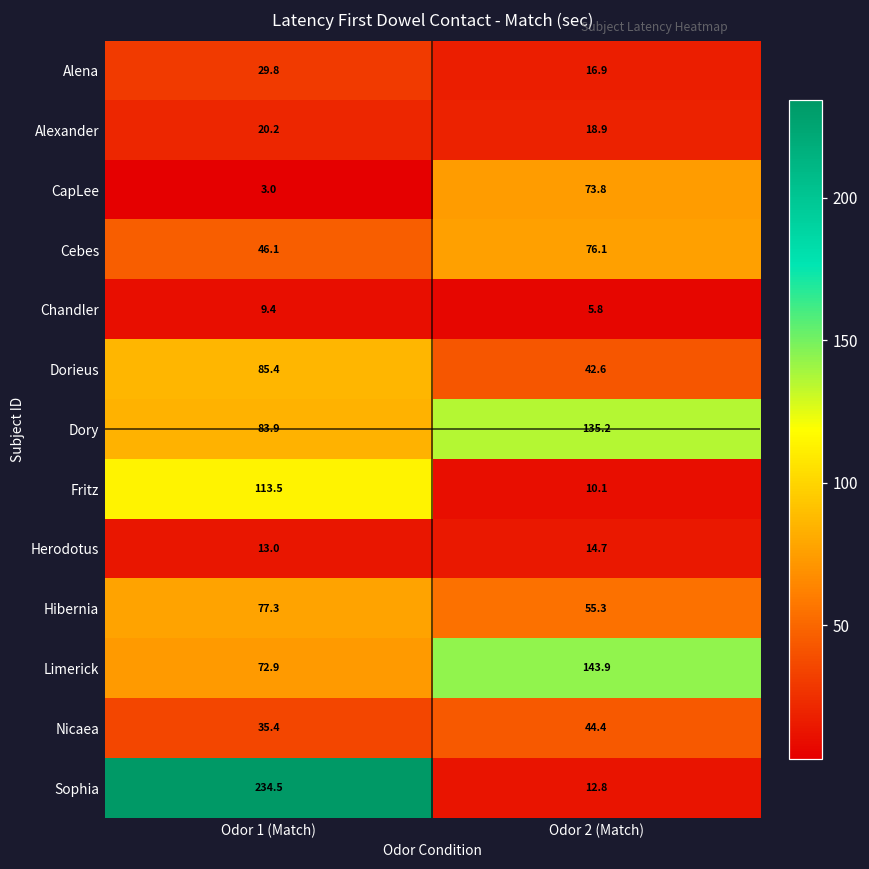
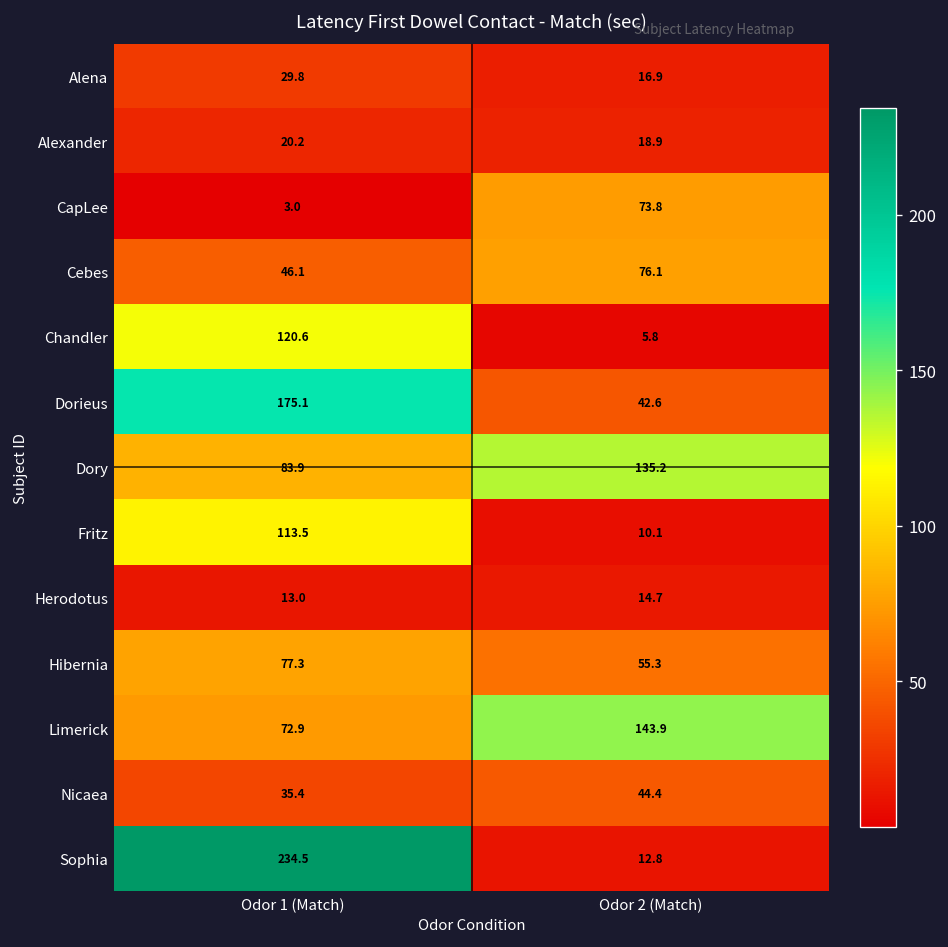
  {
    "Alena": {
      "Odor 1 (Match)": 29.8,
      "Odor 2 (Match)": 16.9
    },
    "Alexander": {
      "Odor 1 (Match)": 20.2,
      "Odor 2 (Match)": 18.9
    },
    "CapLee": {
      "Odor 1 (Match)": 3.0,
      "Odor 2 (Match)": 73.8
    },
    "Cebes": {
      "Odor 1 (Match)": 46.1,
      "Odor 2 (Match)": 76.1
    },
    "Chandler": {
-     "Odor 1 (Match)": 9.4,
+     "Odor 1 (Match)": 120.6,
      "Odor 2 (Match)": 5.8
    },
    "Dorieus": {
-     "Odor 1 (Match)": 85.4,
+     "Odor 1 (Match)": 175.1,
      "Odor 2 (Match)": 42.6
    },
    "Dory": {
      "Odor 1 (Match)": 83.9,
      "Odor 2 (Match)": 135.2
    },
    "Fritz": {
      "Odor 1 (Match)": 113.5,
      "Odor 2 (Match)": 10.1
    },
    "Herodotus": {
      "Odor 1 (Match)": 13.0,
      "Odor 2 (Match)": 14.7
    },
    "Hibernia": {
      "Odor 1 (Match)": 77.3,
      "Odor 2 (Match)": 55.3
    },
    "Limerick": {
      "Odor 1 (Match)": 72.9,
      "Odor 2 (Match)": 143.9
    },
    "Nicaea": {
      "Odor 1 (Match)": 35.4,
      "Odor 2 (Match)": 44.4
    },
    "Sophia": {
      "Odor 1 (Match)": 234.5,
      "Odor 2 (Match)": 12.8
    }
  }
